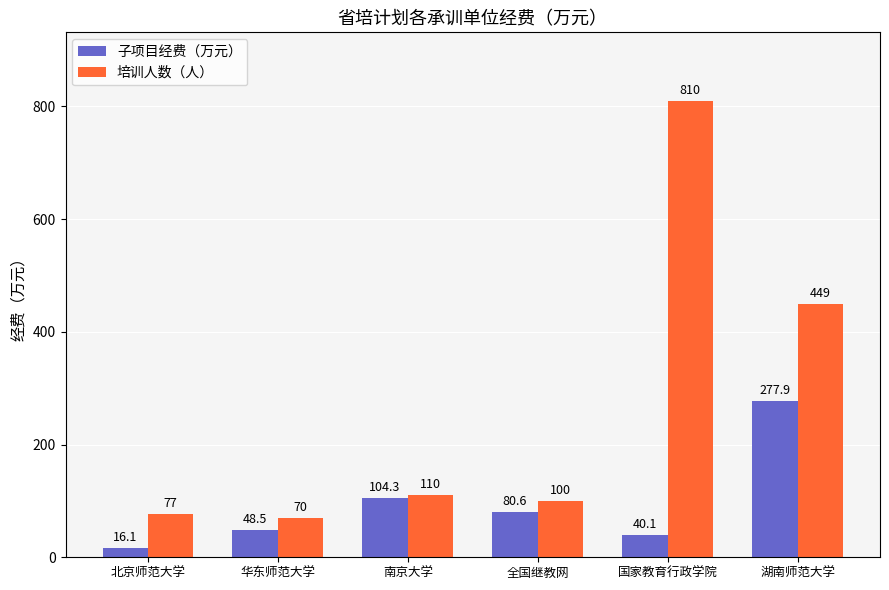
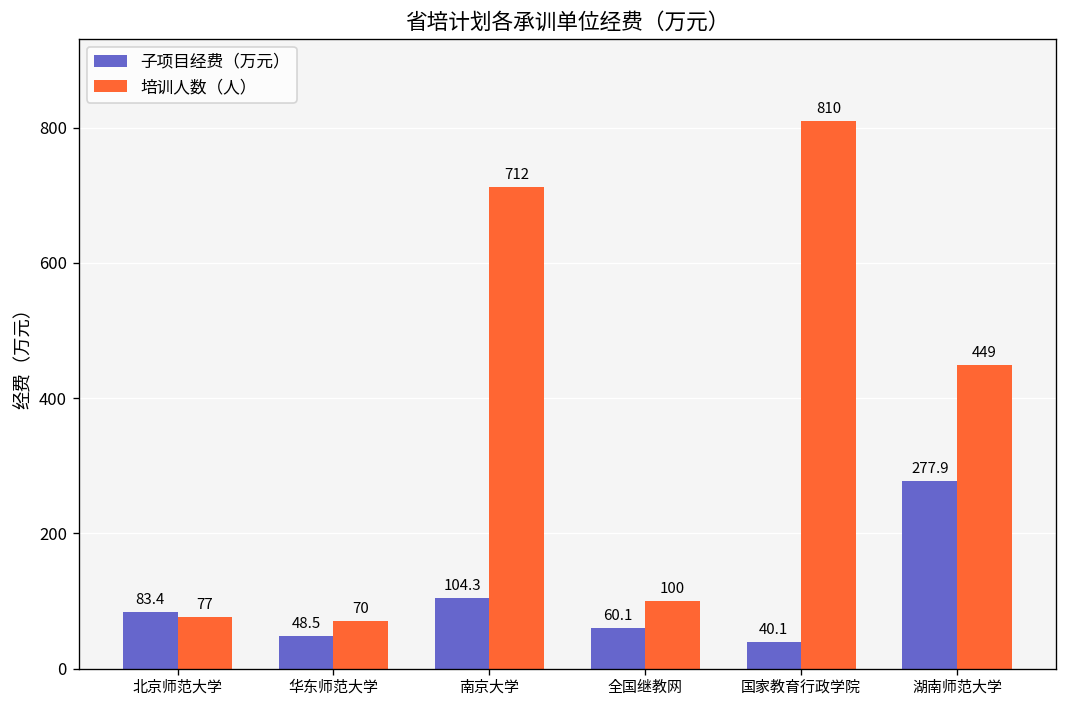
  {
    "子项目经费（万元）": {
-     "北京师范大学": 16.1,
+     "北京师范大学": 83.4,
      "华东师范大学": 48.5,
      "南京大学": 104.3,
-     "全国继教网": 80.6,
+     "全国继教网": 60.1,
      "国家教育行政学院": 40.1,
      "湖南师范大学": 277.9
    },
    "培训人数（人）": {
      "北京师范大学": 77,
      "华东师范大学": 70,
-     "南京大学": 110,
+     "南京大学": 712,
      "全国继教网": 100,
      "国家教育行政学院": 810,
      "湖南师范大学": 449
    }
  }
